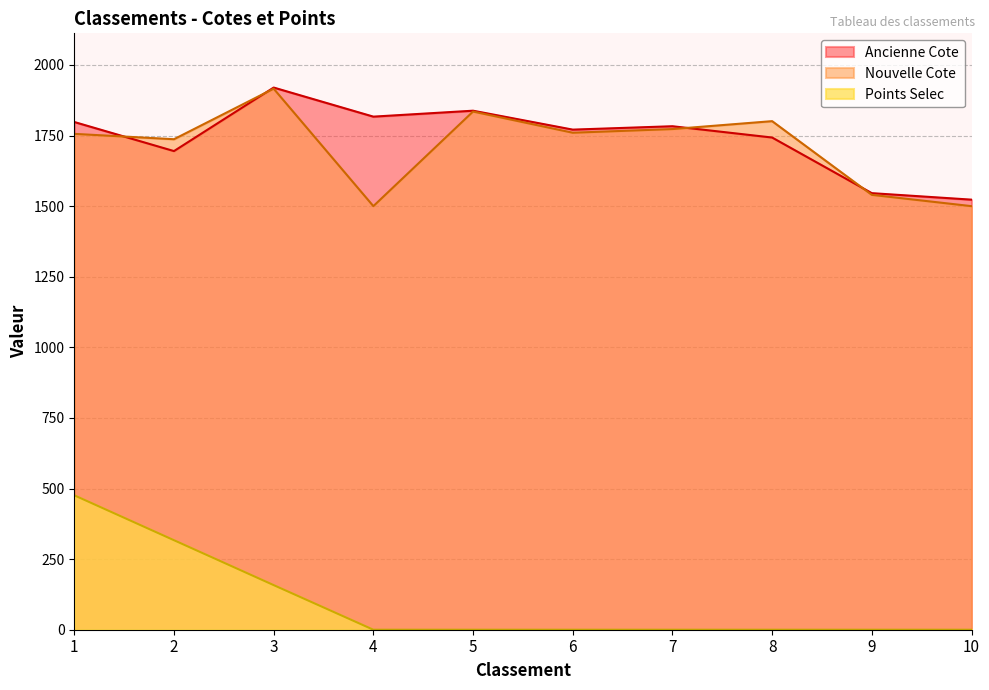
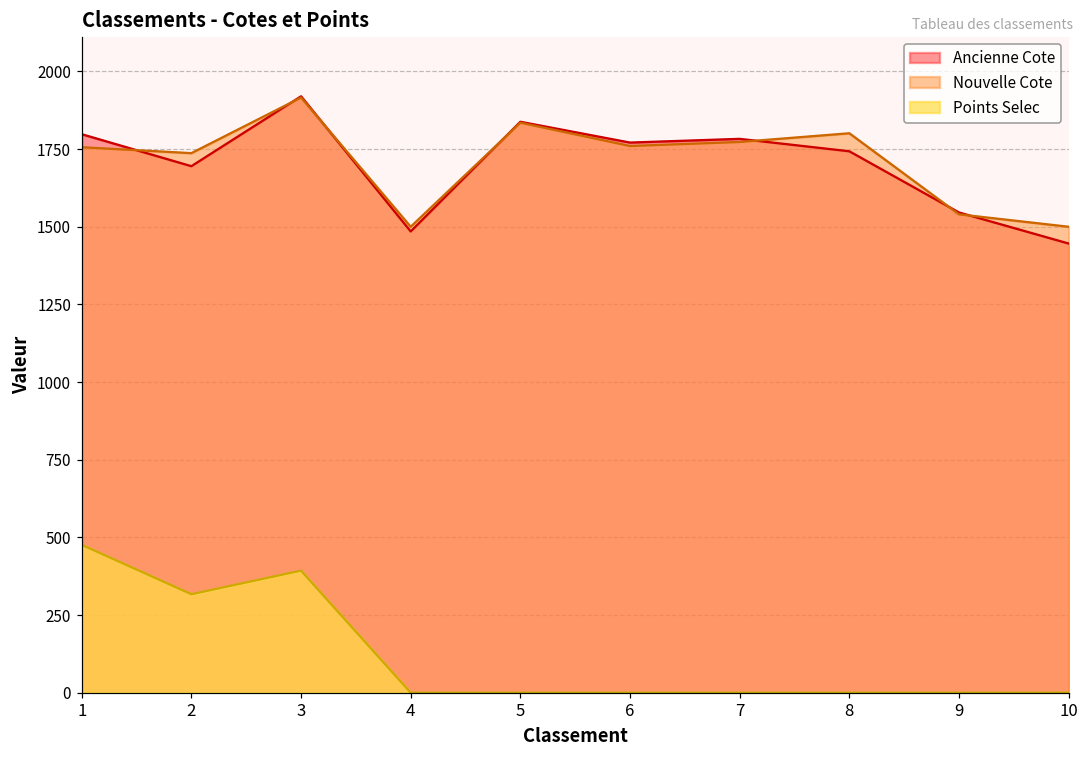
  {
    "Ancienne Cote": {
      "1": 1800,
      "2": 1700,
-     "4": 1820,
+     "4": 1490,
      "6": 1770,
      "7": 1780,
      "8": 1740,
-     "10": 1520
+     "10": 1450
    },
    "Nouvelle Cote": {
      "1": 1760,
      "2": 1740,
      "4": 1500,
      "6": 1760,
      "7": 1770,
      "8": 1800,
      "10": 1500
    },
    "Points Selec": {
      "1": 480,
      "2": 320,
-     "3": 160,
+     "3": 390,
      "4": 0,
      "5": 0,
      "6": 0,
      "7": 0,
      "8": 0,
      "9": 0,
      "10": 0
    }
  }
